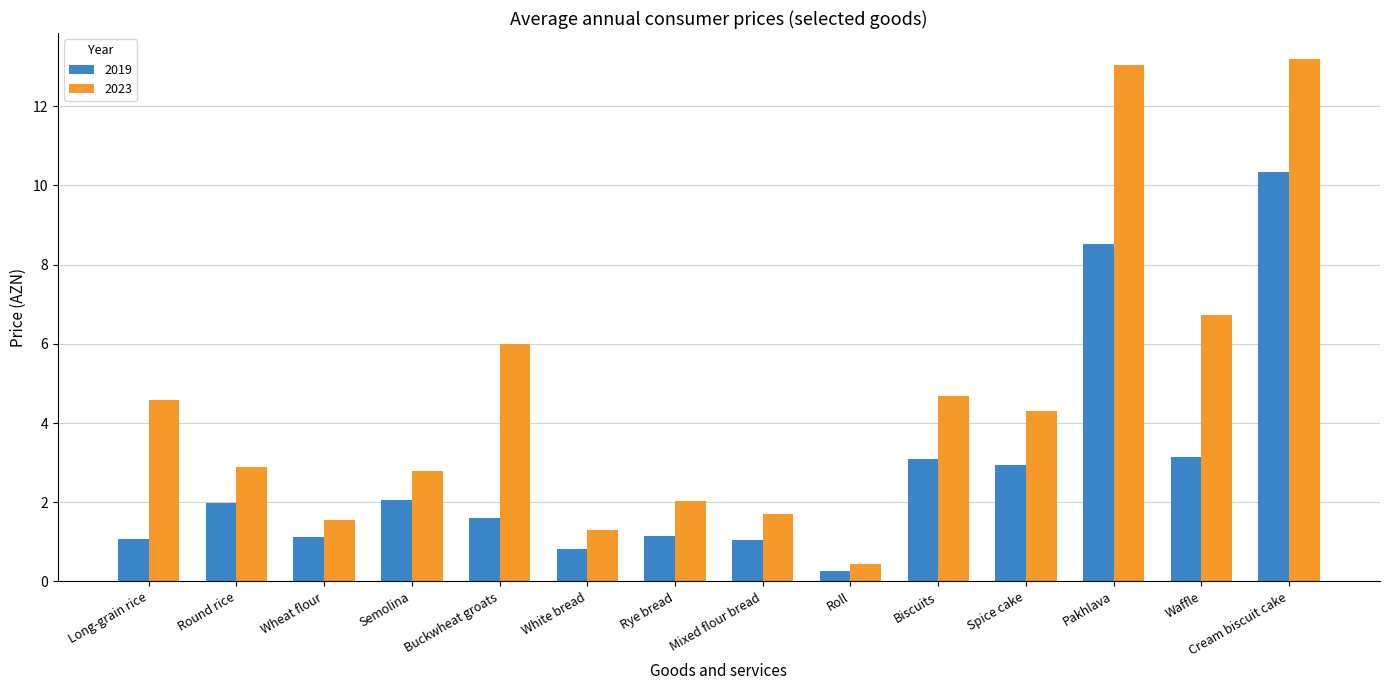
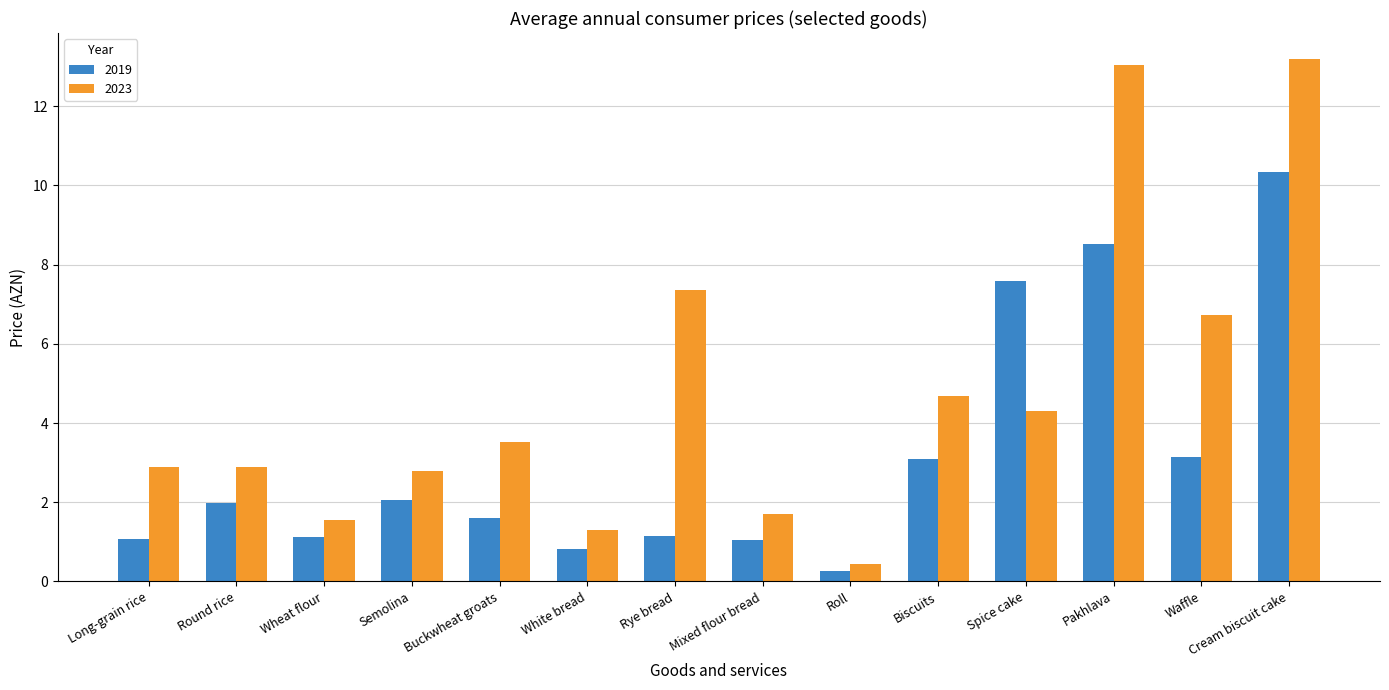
  {
    "2019": {
      "Long-grain rice": 1.1,
      "Round rice": 2.0,
      "Wheat flour": 1.1,
      "Semolina": 2.1,
      "Buckwheat groats": 1.6,
      "White bread": 0.8,
      "Rye bread": 1.2,
      "Mixed flour bread": 1.1,
      "Roll": 0.3,
      "Biscuits": 3.1,
-     "Spice cake": 2.9,
+     "Spice cake": 7.6,
      "Pakhlava": 8.5,
      "Waffle": 3.1,
      "Cream biscuit cake": 10.3
    },
    "2023": {
-     "Long-grain rice": 4.6,
+     "Long-grain rice": 2.9,
      "Round rice": 2.9,
      "Wheat flour": 1.5,
      "Semolina": 2.8,
-     "Buckwheat groats": 6.0,
+     "Buckwheat groats": 3.5,
      "White bread": 1.3,
-     "Rye bread": 2.0,
+     "Rye bread": 7.4,
      "Mixed flour bread": 1.7,
      "Roll": 0.4,
      "Biscuits": 4.7,
      "Spice cake": 4.3,
      "Pakhlava": 13.0,
      "Waffle": 6.7,
      "Cream biscuit cake": 13.2
    }
  }
